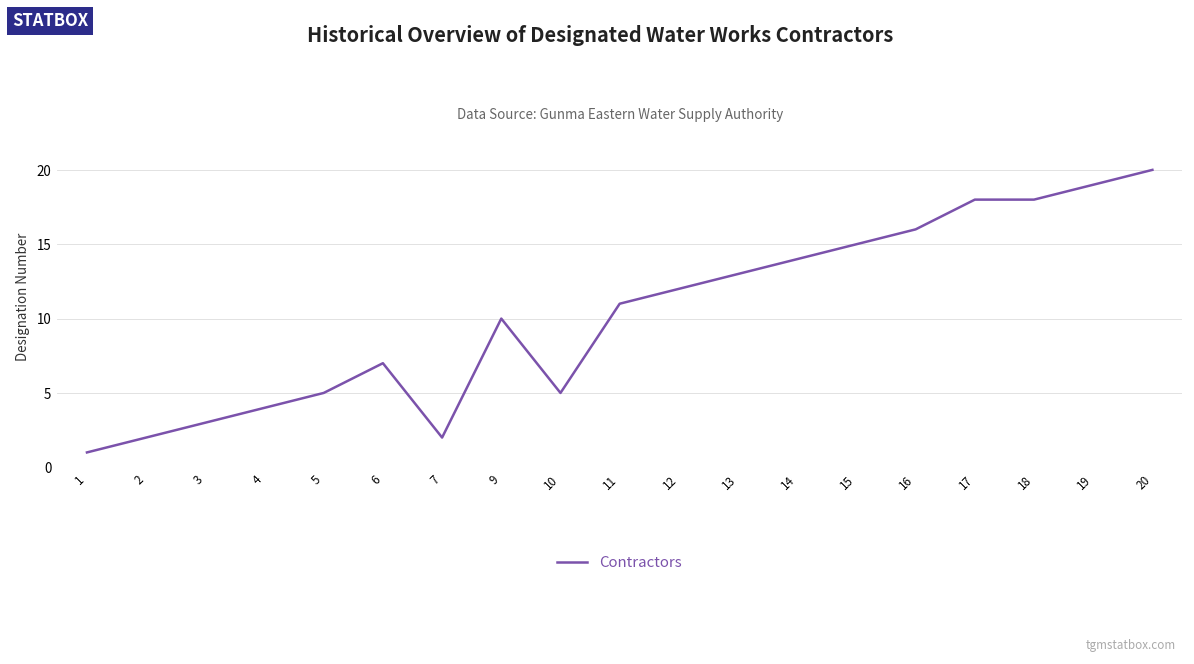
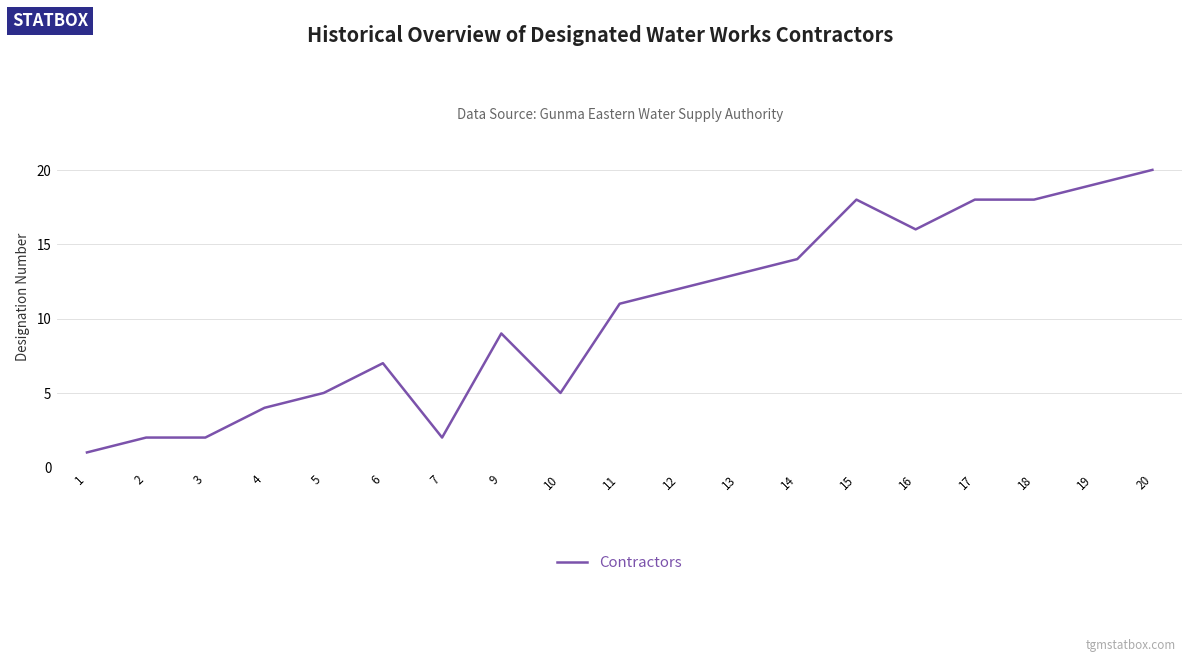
  {
    "1": 1,
    "2": 2,
-   "3": 3,
+   "3": 2,
    "4": 4,
    "5": 5,
    "6": 7,
    "7": 2,
-   "9": 10,
+   "9": 9,
    "10": 5,
    "11": 11,
    "12": 12,
    "13": 13,
    "14": 14,
-   "15": 15,
+   "15": 18,
    "16": 16,
    "17": 18,
    "18": 18,
    "19": 19,
    "20": 20
  }
